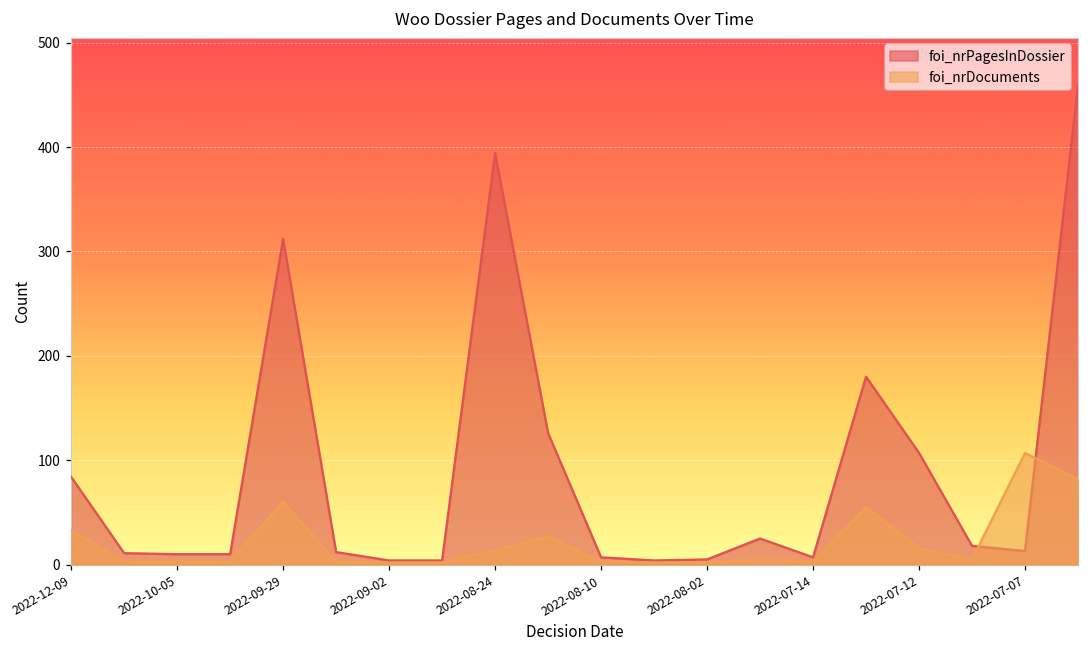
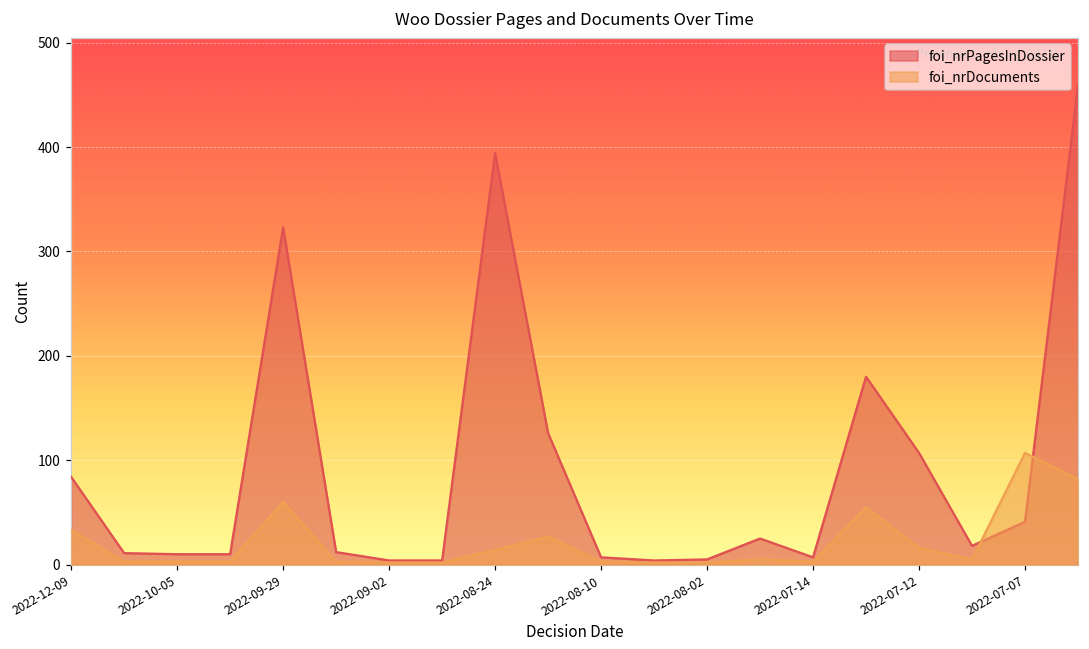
  {
    "foi_nrPagesInDossier": {
      "2022-12-09": 80,
-     "2022-09-29": 310,
+     "2022-09-29": 320,
      "2022-08-24": 390,
      "2022-08-02": 10,
      "2022-07-14": 10,
-     "2022-07-07": 10
+     "2022-07-07": 40
    },
    "foi_nrDocuments": {
      "2022-12-09": 30,
      "2022-09-29": 60,
      "2022-08-24": 10,
      "2022-08-02": 0,
      "2022-07-14": 0,
      "2022-07-07": 110
    }
  }
